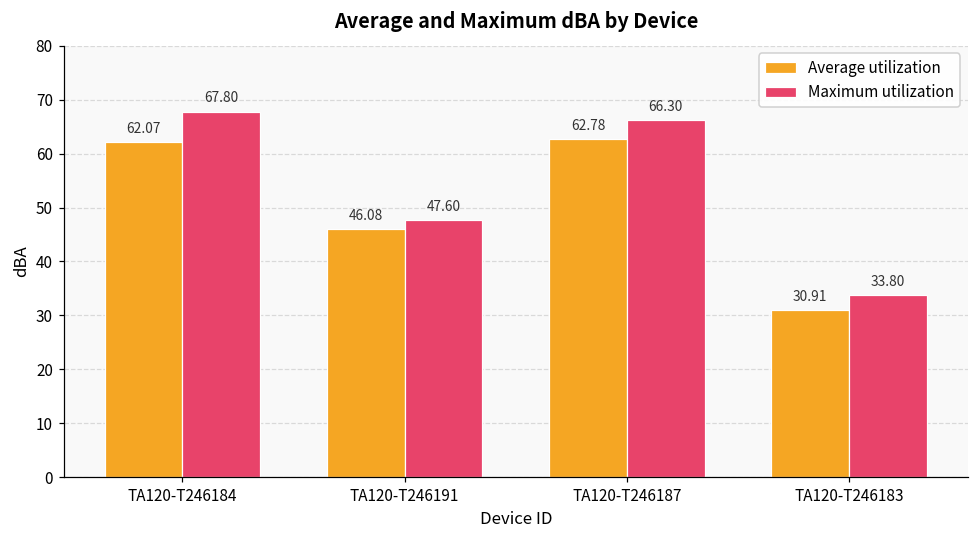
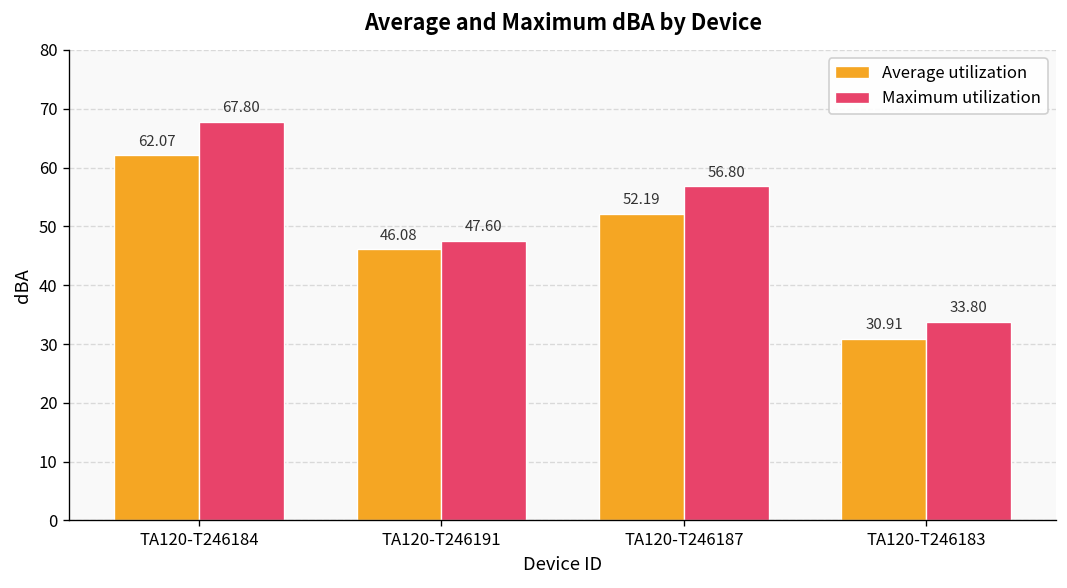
  {
    "Average utilization": {
      "TA120-T246184": 62.07,
      "TA120-T246191": 46.08,
-     "TA120-T246187": 62.78,
+     "TA120-T246187": 52.19,
      "TA120-T246183": 30.91
    },
    "Maximum utilization": {
      "TA120-T246184": 67.80,
      "TA120-T246191": 47.60,
-     "TA120-T246187": 66.30,
+     "TA120-T246187": 56.80,
      "TA120-T246183": 33.80
    }
  }
